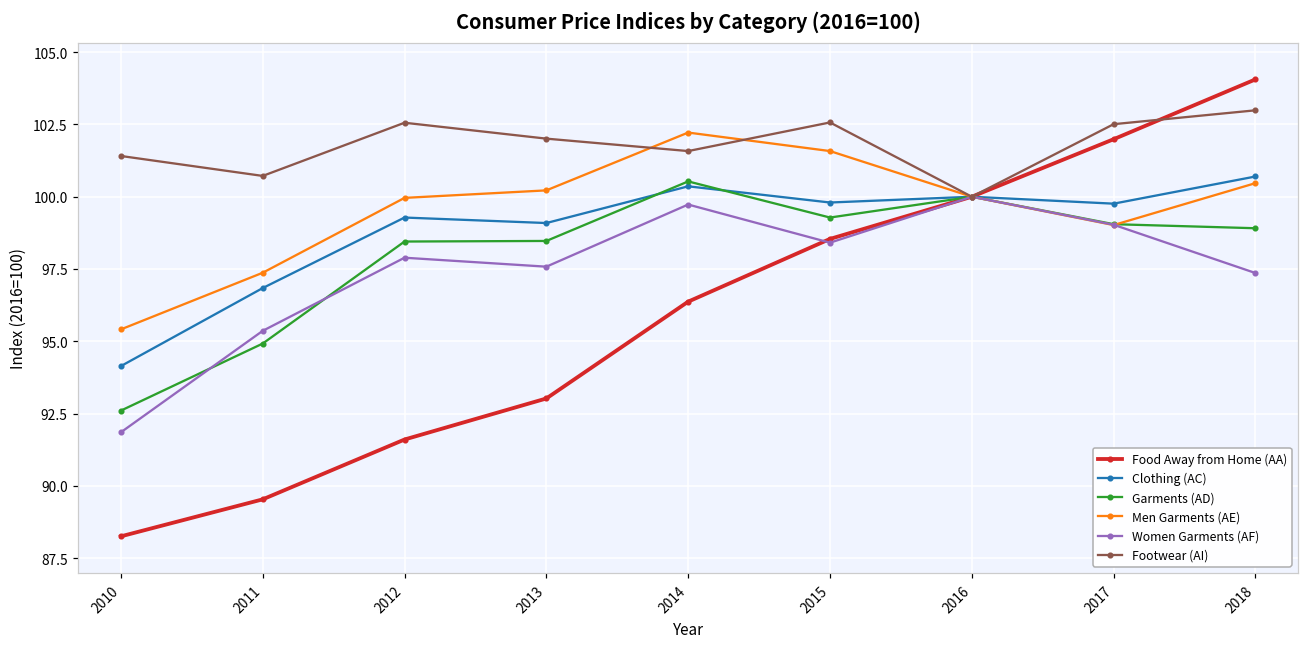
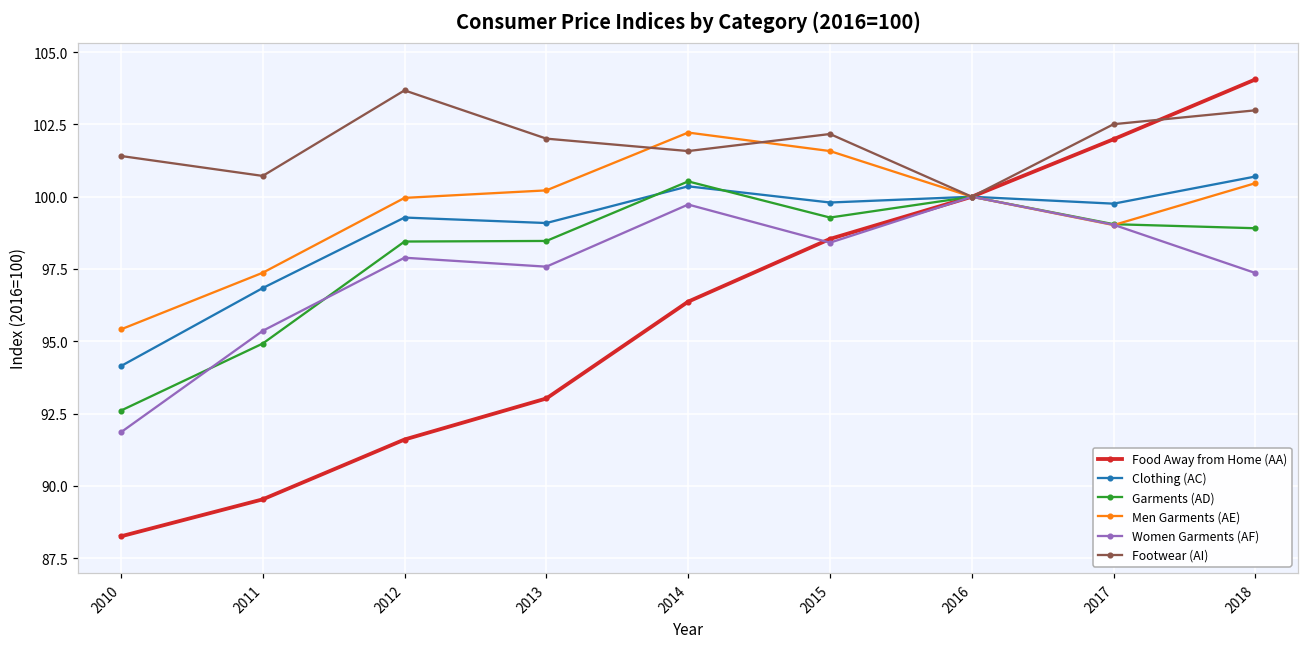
  {
    "Food Away from Home (AA)": {
      "2010": 88.3,
      "2011": 89.5,
      "2012": 91.6,
      "2013": 93.0,
      "2014": 96.4,
      "2015": 98.5,
      "2017": 102.0,
      "2018": 104.1
    },
    "Clothing (AC)": {
      "2010": 94.1,
      "2011": 96.8,
      "2012": 99.3,
      "2013": 99.1,
      "2014": 100.4,
      "2015": 99.8,
      "2017": 99.8,
      "2018": 100.7
    },
    "Garments (AD)": {
      "2010": 92.6,
      "2011": 94.9,
      "2012": 98.5,
      "2013": 98.5,
      "2014": 100.5,
      "2015": 99.3,
      "2018": 98.9
    },
    "Men Garments (AE)": {
      "2010": 95.4,
      "2011": 97.4,
      "2012": 100.0,
      "2013": 100.2,
      "2014": 102.2,
      "2015": 101.6,
      "2018": 100.5
    },
    "Women Garments (AF)": {
      "2010": 91.9,
      "2011": 95.4,
      "2012": 97.9,
      "2013": 97.6,
      "2014": 99.7,
      "2015": 98.4,
      "2018": 97.4
    },
    "Footwear (AI)": {
      "2010": 101.4,
      "2011": 100.7,
-     "2012": 102.6,
+     "2012": 103.7,
      "2013": 102.0,
      "2014": 101.6,
-     "2015": 102.6,
+     "2015": 102.2,
      "2017": 102.5,
      "2018": 103.0
    }
  }
